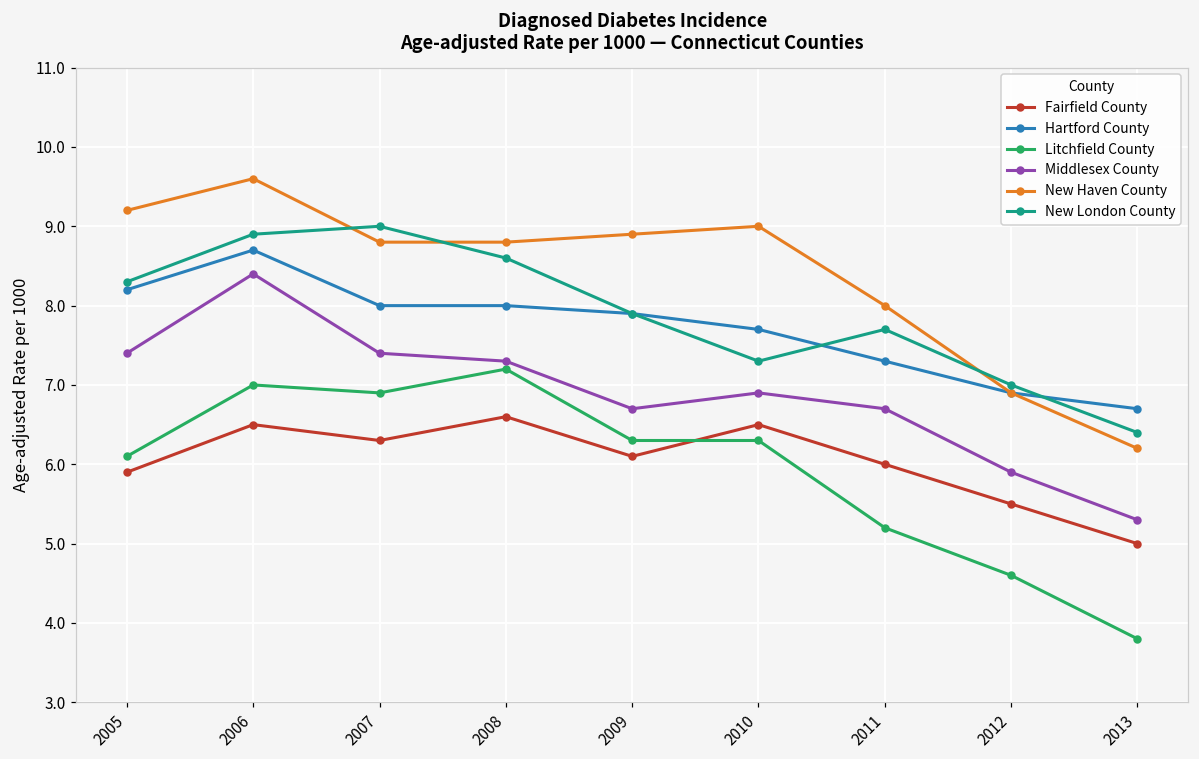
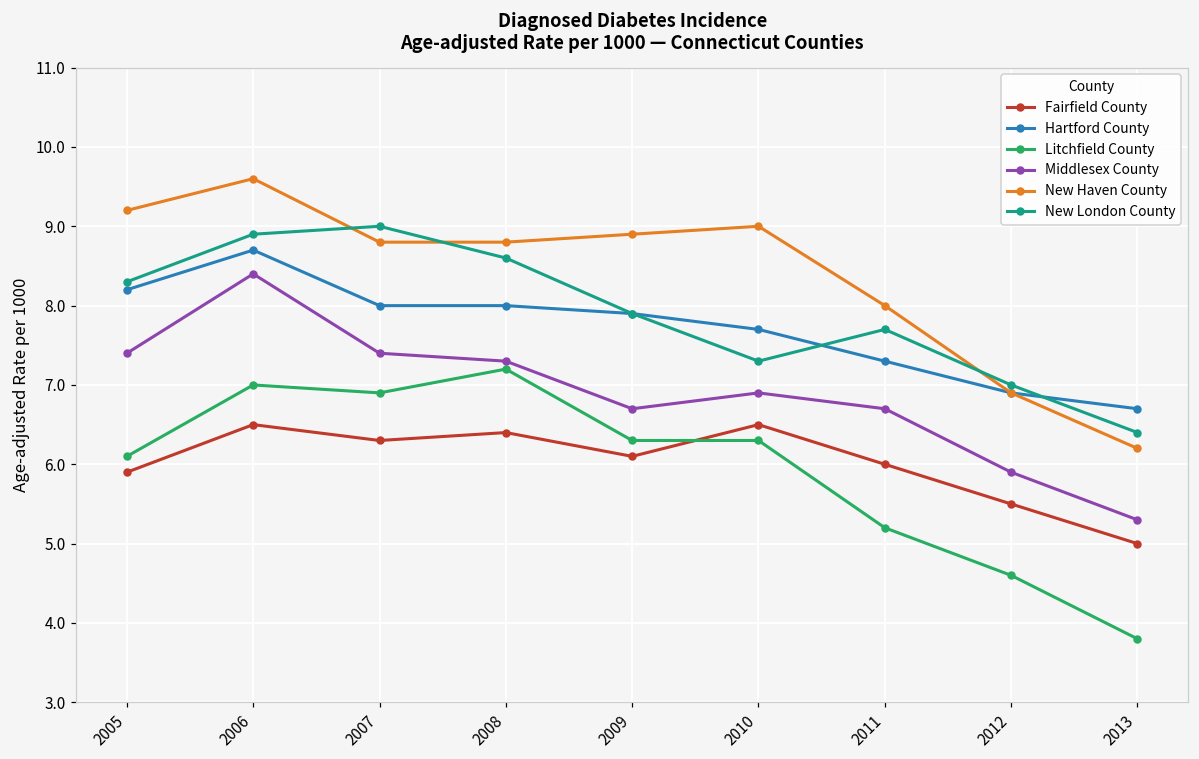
  {
    "Fairfield County": {
      "2005": 5.9,
      "2006": 6.5,
      "2007": 6.3,
-     "2008": 6.6,
+     "2008": 6.4,
      "2009": 6.1,
      "2010": 6.5,
      "2011": 6.0,
      "2012": 5.5,
      "2013": 5.0
    },
    "Hartford County": {
      "2005": 8.2,
      "2006": 8.7,
      "2007": 8.0,
      "2008": 8.0,
      "2010": 7.7,
      "2011": 7.3,
      "2013": 6.7
    },
    "Middlesex County": {
      "2005": 7.4,
      "2006": 8.4,
      "2007": 7.4,
      "2008": 7.3,
      "2009": 6.7,
      "2010": 6.9,
      "2011": 6.7,
      "2012": 5.9,
      "2013": 5.3
    },
    "New Haven County": {
      "2005": 9.2,
      "2006": 9.6,
      "2007": 8.8,
      "2008": 8.8,
      "2009": 8.9,
      "2010": 9.0,
      "2011": 8.0,
      "2013": 6.2
    }
  }
